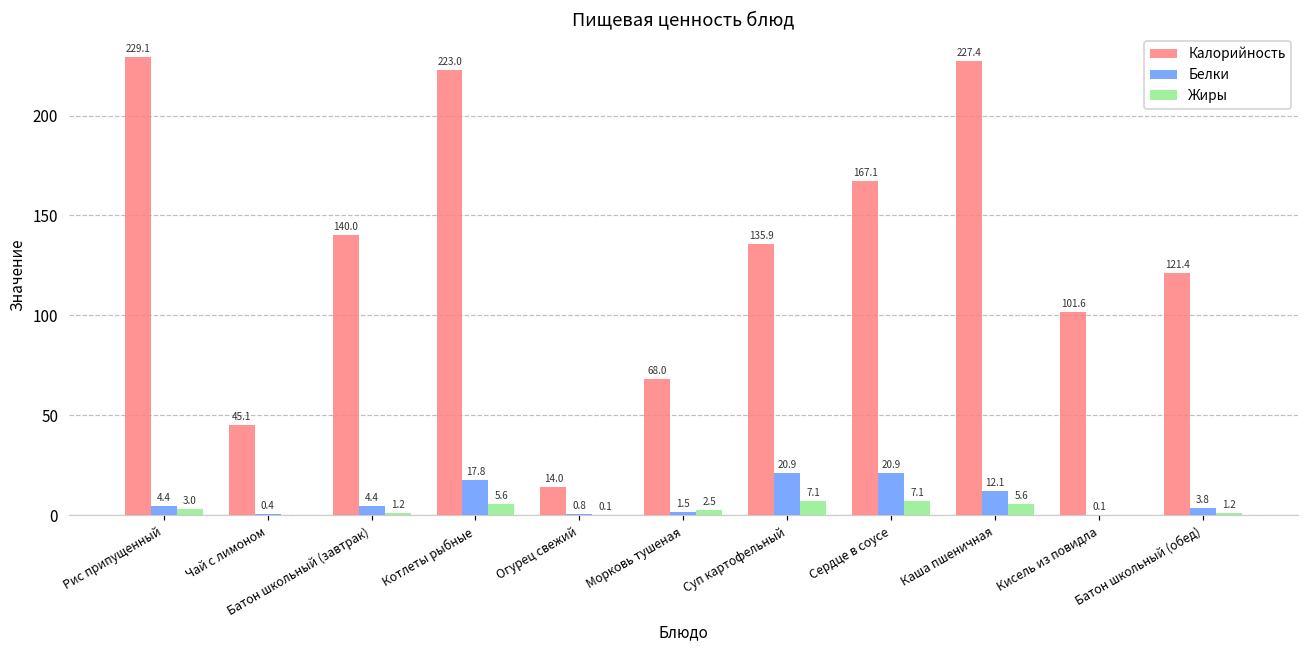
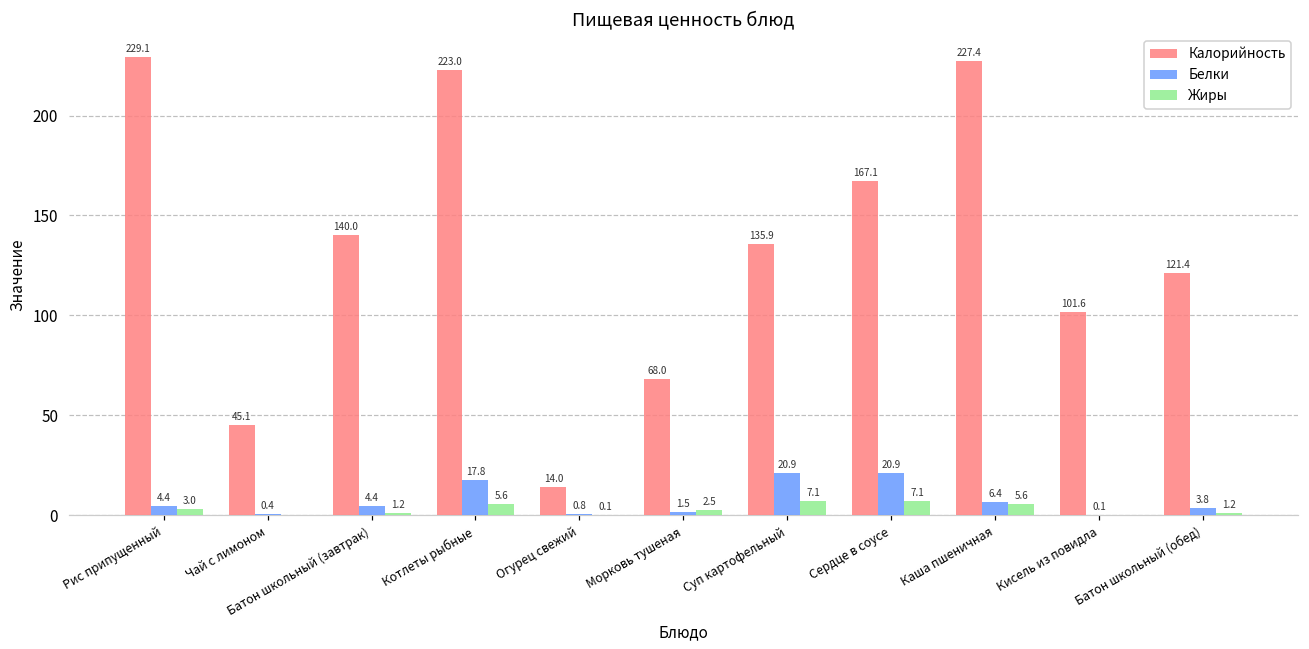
  {
    "Калорийность": {
      "Рис припущенный": 229.1,
      "Чай с лимоном": 45.1,
      "Батон школьный (завтрак)": 140.0,
      "Котлеты рыбные": 223.0,
      "Огурец свежий": 14.0,
      "Морковь тушеная": 68.0,
      "Суп картофельный": 135.9,
      "Сердце в соусе": 167.1,
      "Каша пшеничная": 227.4,
      "Кисель из повидла": 101.6,
      "Батон школьный (обед)": 121.4
    },
    "Белки": {
      "Рис припущенный": 4.4,
      "Чай с лимоном": 0.4,
      "Батон школьный (завтрак)": 4.4,
      "Котлеты рыбные": 17.8,
      "Огурец свежий": 0.8,
      "Морковь тушеная": 1.5,
      "Суп картофельный": 20.9,
      "Сердце в соусе": 20.9,
-     "Каша пшеничная": 12.1,
+     "Каша пшеничная": 6.4,
      "Кисель из повидла": 0.1,
      "Батон школьный (обед)": 3.8
    },
    "Жиры": {
      "Рис припущенный": 3.0,
      "Батон школьный (завтрак)": 1.2,
      "Котлеты рыбные": 5.6,
      "Огурец свежий": 0.1,
      "Морковь тушеная": 2.5,
      "Суп картофельный": 7.1,
      "Сердце в соусе": 7.1,
      "Каша пшеничная": 5.6,
      "Батон школьный (обед)": 1.2
    }
  }
